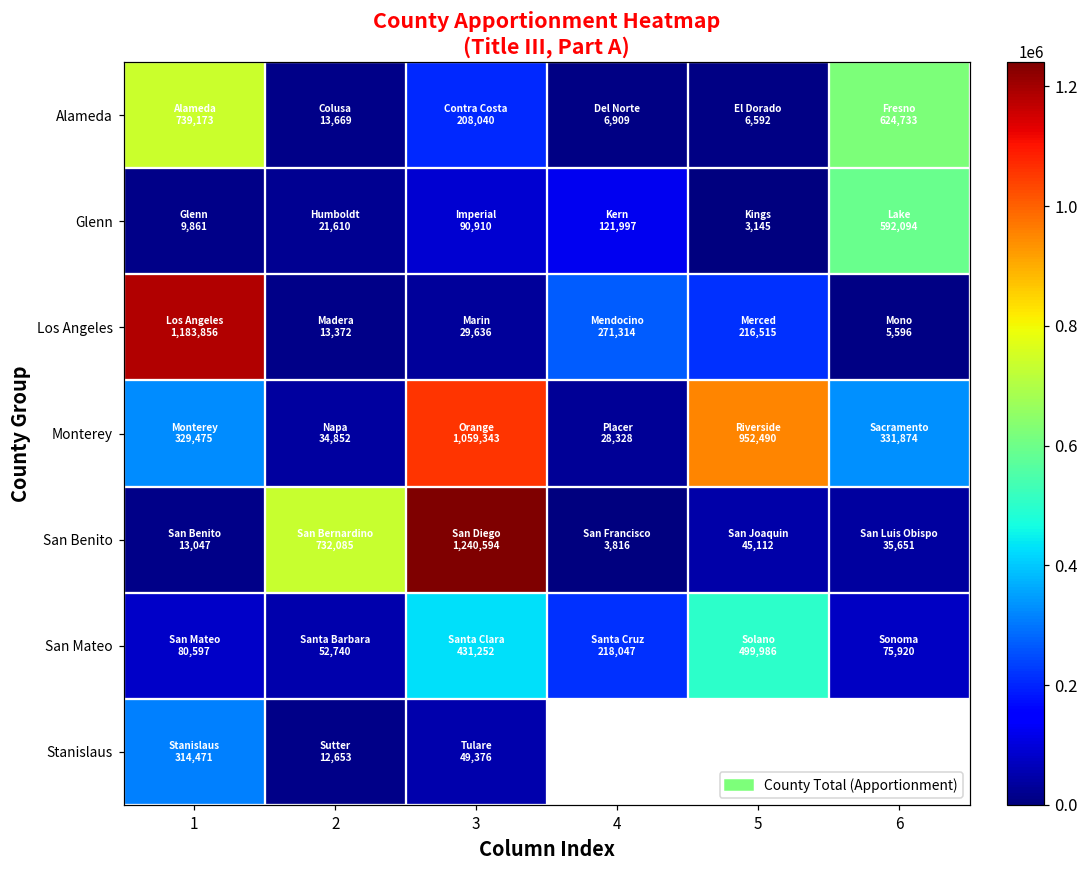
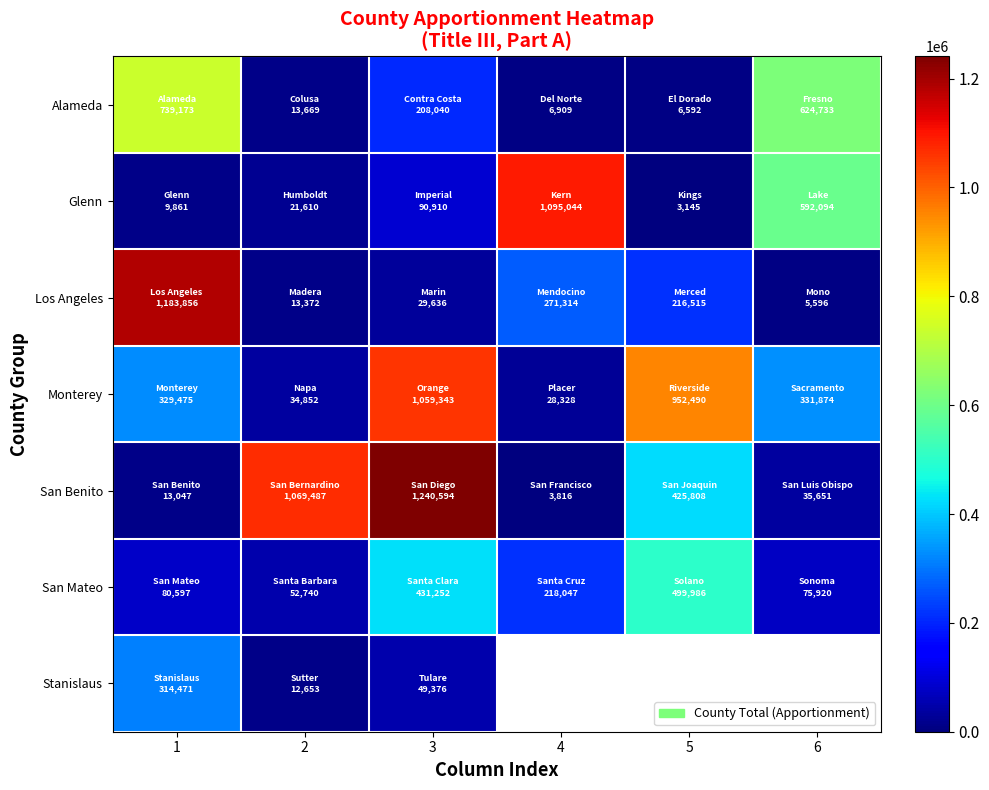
  {
    "Alameda": {
      "1": "739,173",
      "2": "13,669",
      "3": "208,040",
      "4": "6,909",
      "5": "6,592",
      "6": "624,733"
    },
    "Glenn": {
      "1": "9,861",
      "2": "21,610",
      "3": "90,910",
-     "4": "121,997",
+     "4": "1,095,044",
      "5": "3,145",
      "6": "592,094"
    },
    "Los Angeles": {
      "1": "1,183,856",
      "2": "13,372",
      "3": "29,636",
      "4": "271,314",
      "5": "216,515",
      "6": "5,596"
    },
    "Monterey": {
      "1": "329,475",
      "2": "34,852",
      "3": "1,059,343",
      "4": "28,328",
      "5": "952,490",
      "6": "331,874"
    },
    "San Benito": {
      "1": "13,047",
-     "2": "732,085",
+     "2": "1,069,487",
      "3": "1,240,594",
      "4": "3,816",
-     "5": "45,112",
+     "5": "425,808",
      "6": "35,651"
    },
    "San Mateo": {
      "1": "80,597",
      "2": "52,740",
      "3": "431,252",
      "4": "218,047",
      "5": "499,986",
      "6": "75,920"
    },
    "Stanislaus": {
      "1": "314,471",
      "2": "12,653",
      "3": "49,376"
    }
  }
